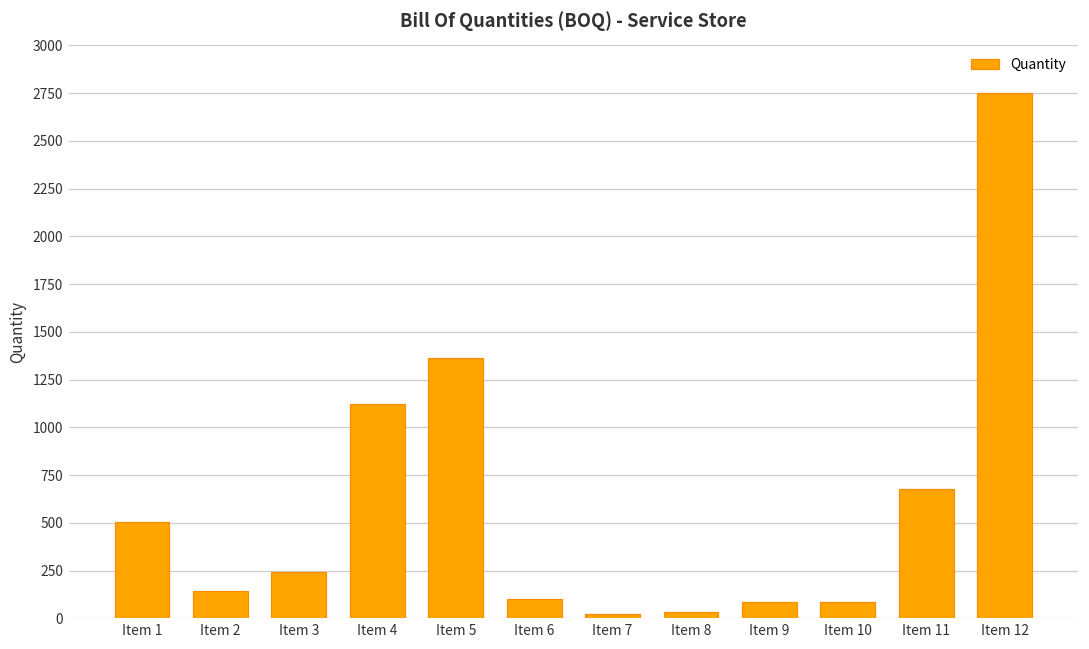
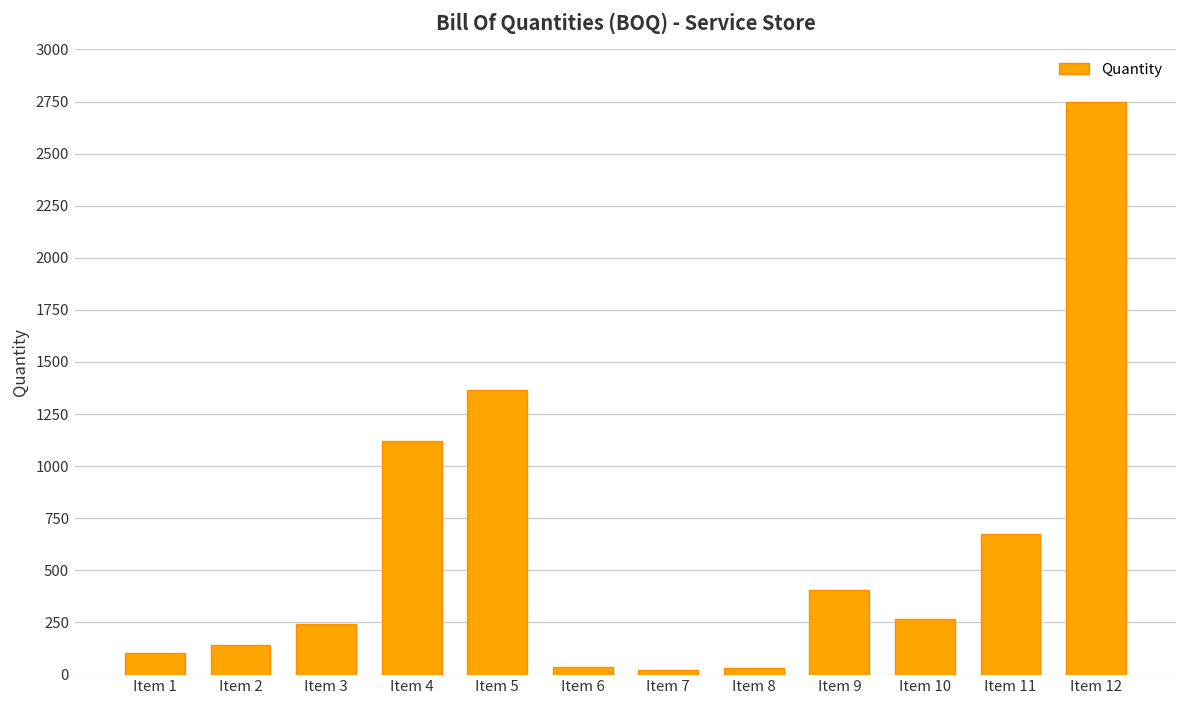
  {
-   "Item 1": 500,
+   "Item 1": 100,
    "Item 2": 140,
    "Item 3": 240,
    "Item 4": 1120,
    "Item 5": 1360,
-   "Item 6": 100,
+   "Item 6": 40,
    "Item 7": 20,
    "Item 8": 30,
-   "Item 9": 80,
-   "Item 10": 90,
+   "Item 9": 410,
+   "Item 10": 270,
    "Item 11": 680,
    "Item 12": 2750
  }
